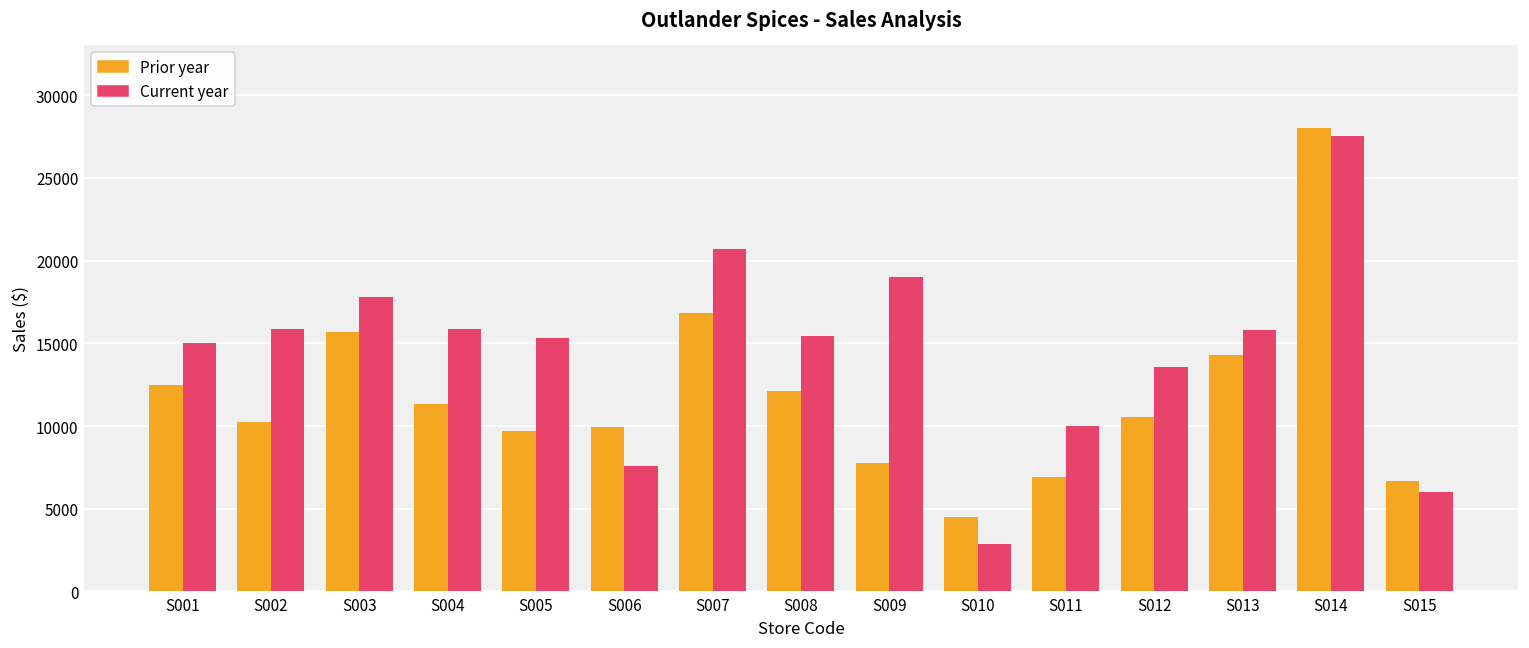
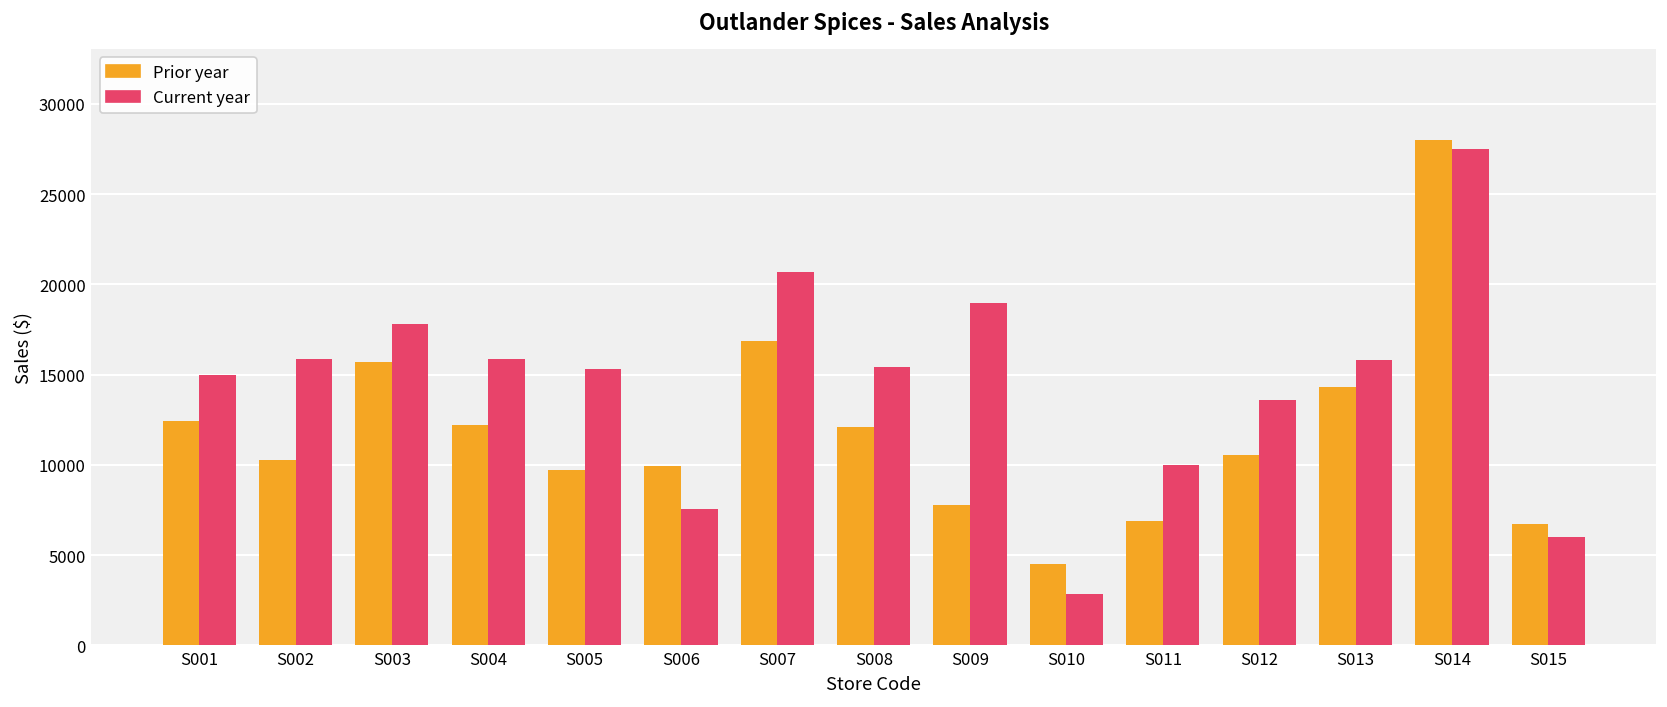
  {
    "Prior year": {
      "S001": 12500,
      "S002": 10300,
      "S003": 15700,
-     "S004": 11300,
+     "S004": 12200,
      "S005": 9700,
      "S006": 10000,
      "S007": 16800,
      "S008": 12100,
      "S009": 7800,
      "S010": 4500,
      "S011": 6900,
      "S012": 10600,
      "S013": 14300,
      "S014": 28000,
      "S015": 6700
    },
    "Current year": {
      "S001": 15000,
      "S002": 15900,
      "S003": 17800,
      "S004": 15900,
      "S005": 15300,
      "S006": 7600,
      "S007": 20700,
      "S008": 15400,
      "S009": 19000,
      "S010": 2800,
      "S011": 10000,
      "S012": 13600,
      "S013": 15800,
      "S014": 27500,
      "S015": 6000
    }
  }
